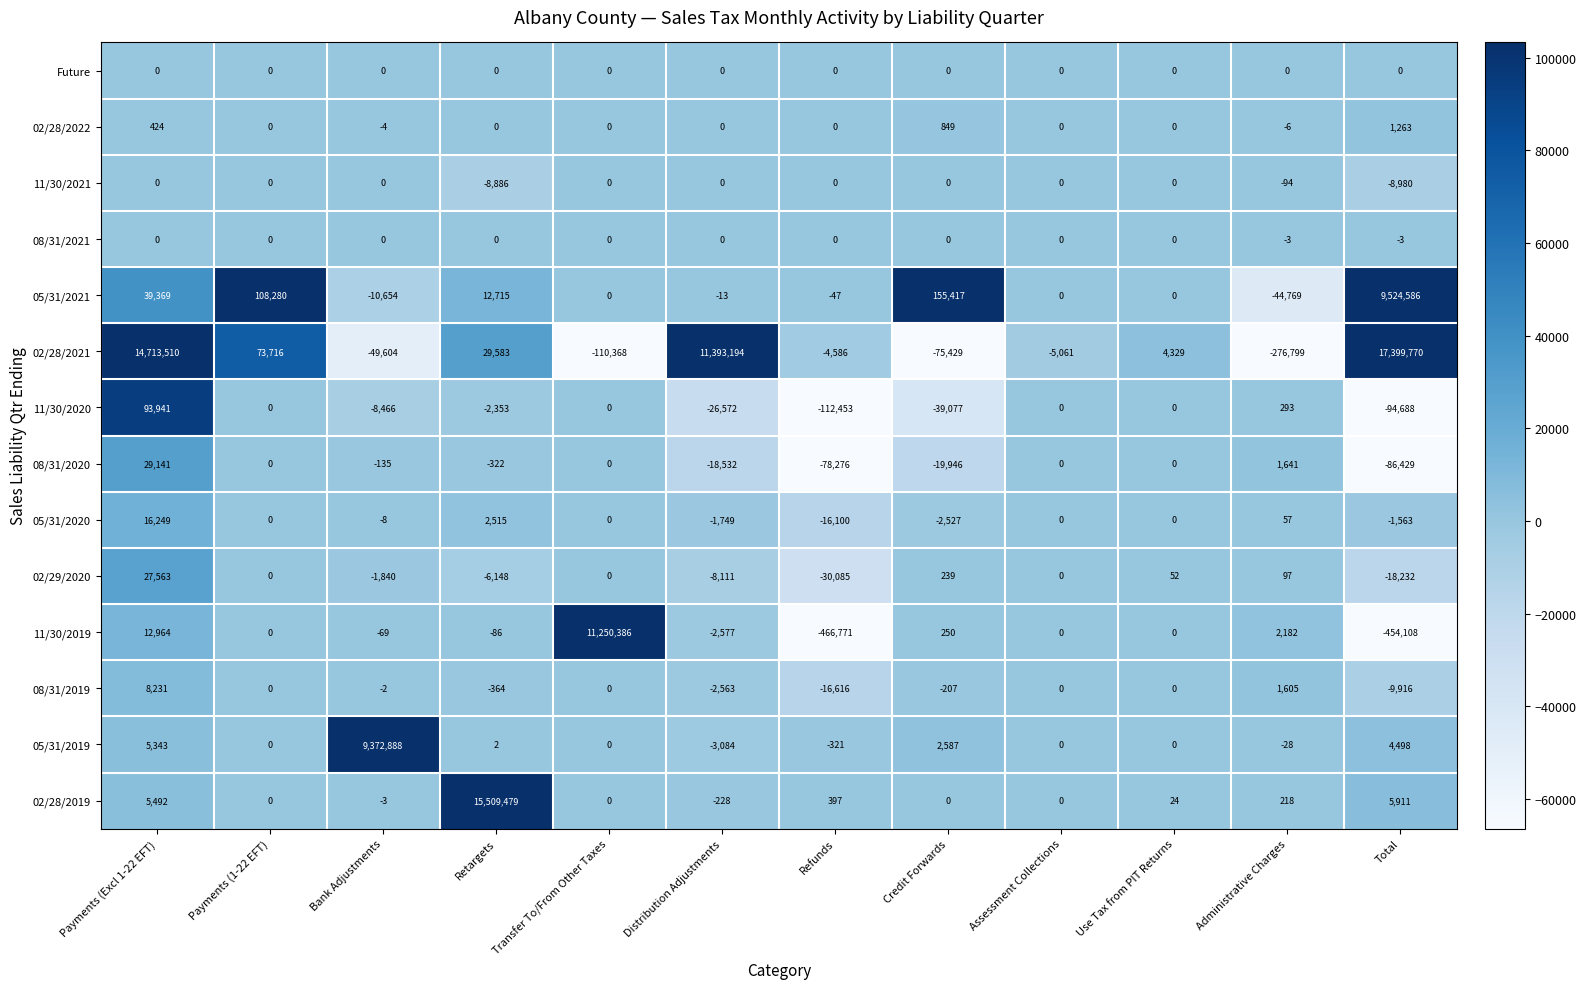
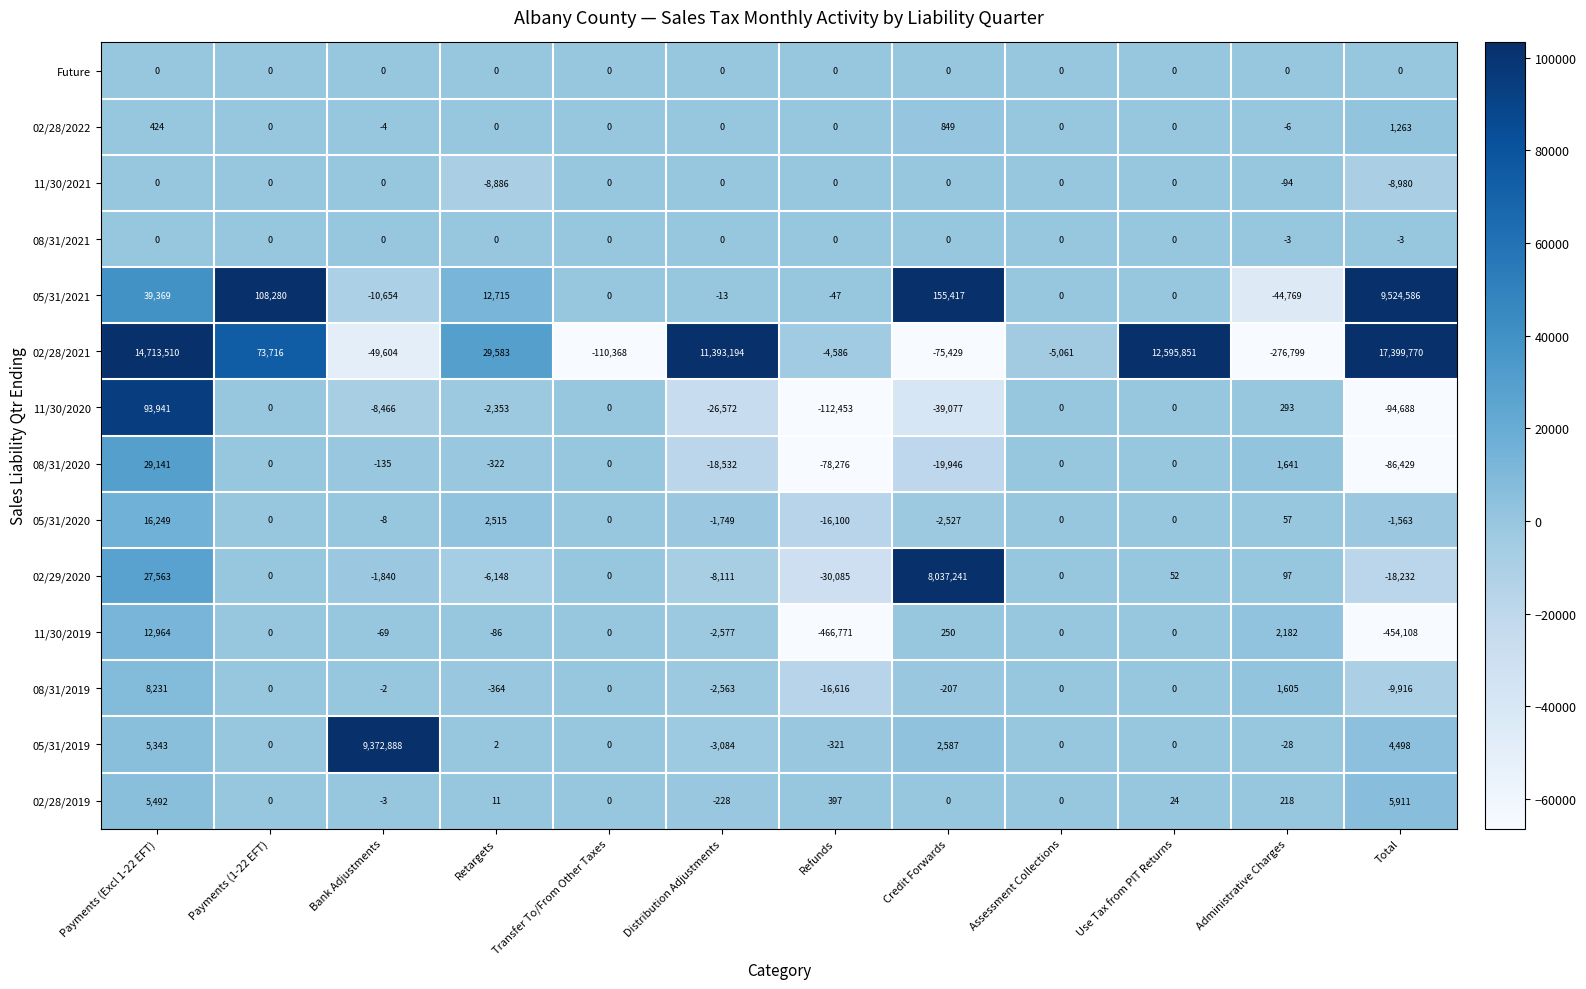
  {
    "Future": {
      "Payments (Excl 1-22 EFT)": "0",
      "Payments (1-22 EFT)": "0",
      "Bank Adjustments": "0",
      "Retargets": "0",
      "Transfer To/From Other Taxes": "0",
      "Distribution Adjustments": "0",
      "Refunds": "0",
      "Credit Forwards": "0",
      "Assessment Collections": "0",
      "Use Tax from PIT Returns": "0",
      "Administrative Charges": "0",
      "Total": "0"
    },
    "02/28/2022": {
      "Payments (Excl 1-22 EFT)": "424",
      "Payments (1-22 EFT)": "0",
      "Bank Adjustments": "-4",
      "Retargets": "0",
      "Transfer To/From Other Taxes": "0",
      "Distribution Adjustments": "0",
      "Refunds": "0",
      "Credit Forwards": "849",
      "Assessment Collections": "0",
      "Use Tax from PIT Returns": "0",
      "Administrative Charges": "-6",
      "Total": "1,263"
    },
    "11/30/2021": {
      "Payments (Excl 1-22 EFT)": "0",
      "Payments (1-22 EFT)": "0",
      "Bank Adjustments": "0",
      "Retargets": "-8,886",
      "Transfer To/From Other Taxes": "0",
      "Distribution Adjustments": "0",
      "Refunds": "0",
      "Credit Forwards": "0",
      "Assessment Collections": "0",
      "Use Tax from PIT Returns": "0",
      "Administrative Charges": "-94",
      "Total": "-8,980"
    },
    "08/31/2021": {
      "Payments (Excl 1-22 EFT)": "0",
      "Payments (1-22 EFT)": "0",
      "Bank Adjustments": "0",
      "Retargets": "0",
      "Transfer To/From Other Taxes": "0",
      "Distribution Adjustments": "0",
      "Refunds": "0",
      "Credit Forwards": "0",
      "Assessment Collections": "0",
      "Use Tax from PIT Returns": "0",
      "Administrative Charges": "-3",
      "Total": "-3"
    },
    "05/31/2021": {
      "Payments (Excl 1-22 EFT)": "39,369",
      "Payments (1-22 EFT)": "108,280",
      "Bank Adjustments": "-10,654",
      "Retargets": "12,715",
      "Transfer To/From Other Taxes": "0",
      "Distribution Adjustments": "-13",
      "Refunds": "-47",
      "Credit Forwards": "155,417",
      "Assessment Collections": "0",
      "Use Tax from PIT Returns": "0",
      "Administrative Charges": "-44,769",
      "Total": "9,524,586"
    },
    "02/28/2021": {
      "Payments (Excl 1-22 EFT)": "14,713,510",
      "Payments (1-22 EFT)": "73,716",
      "Bank Adjustments": "-49,604",
      "Retargets": "29,583",
      "Transfer To/From Other Taxes": "-110,368",
      "Distribution Adjustments": "11,393,194",
      "Refunds": "-4,586",
      "Credit Forwards": "-75,429",
      "Assessment Collections": "-5,061",
-     "Use Tax from PIT Returns": "4,329",
+     "Use Tax from PIT Returns": "12,595,851",
      "Administrative Charges": "-276,799",
      "Total": "17,399,770"
    },
    "11/30/2020": {
      "Payments (Excl 1-22 EFT)": "93,941",
      "Payments (1-22 EFT)": "0",
      "Bank Adjustments": "-8,466",
      "Retargets": "-2,353",
      "Transfer To/From Other Taxes": "0",
      "Distribution Adjustments": "-26,572",
      "Refunds": "-112,453",
      "Credit Forwards": "-39,077",
      "Assessment Collections": "0",
      "Use Tax from PIT Returns": "0",
      "Administrative Charges": "293",
      "Total": "-94,688"
    },
    "08/31/2020": {
      "Payments (Excl 1-22 EFT)": "29,141",
      "Payments (1-22 EFT)": "0",
      "Bank Adjustments": "-135",
      "Retargets": "-322",
      "Transfer To/From Other Taxes": "0",
      "Distribution Adjustments": "-18,532",
      "Refunds": "-78,276",
      "Credit Forwards": "-19,946",
      "Assessment Collections": "0",
      "Use Tax from PIT Returns": "0",
      "Administrative Charges": "1,641",
      "Total": "-86,429"
    },
    "05/31/2020": {
      "Payments (Excl 1-22 EFT)": "16,249",
      "Payments (1-22 EFT)": "0",
      "Bank Adjustments": "-8",
      "Retargets": "2,515",
      "Transfer To/From Other Taxes": "0",
      "Distribution Adjustments": "-1,749",
      "Refunds": "-16,100",
      "Credit Forwards": "-2,527",
      "Assessment Collections": "0",
      "Use Tax from PIT Returns": "0",
      "Administrative Charges": "57",
      "Total": "-1,563"
    },
    "02/29/2020": {
      "Payments (Excl 1-22 EFT)": "27,563",
      "Payments (1-22 EFT)": "0",
      "Bank Adjustments": "-1,840",
      "Retargets": "-6,148",
      "Transfer To/From Other Taxes": "0",
      "Distribution Adjustments": "-8,111",
      "Refunds": "-30,085",
-     "Credit Forwards": "239",
+     "Credit Forwards": "8,037,241",
      "Assessment Collections": "0",
      "Use Tax from PIT Returns": "52",
      "Administrative Charges": "97",
      "Total": "-18,232"
    },
    "11/30/2019": {
      "Payments (Excl 1-22 EFT)": "12,964",
      "Payments (1-22 EFT)": "0",
      "Bank Adjustments": "-69",
      "Retargets": "-86",
-     "Transfer To/From Other Taxes": "11,250,386",
+     "Transfer To/From Other Taxes": "0",
      "Distribution Adjustments": "-2,577",
      "Refunds": "-466,771",
      "Credit Forwards": "250",
      "Assessment Collections": "0",
      "Use Tax from PIT Returns": "0",
      "Administrative Charges": "2,182",
      "Total": "-454,108"
    },
    "08/31/2019": {
      "Payments (Excl 1-22 EFT)": "8,231",
      "Payments (1-22 EFT)": "0",
      "Bank Adjustments": "-2",
      "Retargets": "-364",
      "Transfer To/From Other Taxes": "0",
      "Distribution Adjustments": "-2,563",
      "Refunds": "-16,616",
      "Credit Forwards": "-207",
      "Assessment Collections": "0",
      "Use Tax from PIT Returns": "0",
      "Administrative Charges": "1,605",
      "Total": "-9,916"
    },
    "05/31/2019": {
      "Payments (Excl 1-22 EFT)": "5,343",
      "Payments (1-22 EFT)": "0",
      "Bank Adjustments": "9,372,888",
      "Retargets": "2",
      "Transfer To/From Other Taxes": "0",
      "Distribution Adjustments": "-3,084",
      "Refunds": "-321",
      "Credit Forwards": "2,587",
      "Assessment Collections": "0",
      "Use Tax from PIT Returns": "0",
      "Administrative Charges": "-28",
      "Total": "4,498"
    },
    "02/28/2019": {
      "Payments (Excl 1-22 EFT)": "5,492",
      "Payments (1-22 EFT)": "0",
      "Bank Adjustments": "-3",
-     "Retargets": "15,509,479",
+     "Retargets": "11",
      "Transfer To/From Other Taxes": "0",
      "Distribution Adjustments": "-228",
      "Refunds": "397",
      "Credit Forwards": "0",
      "Assessment Collections": "0",
      "Use Tax from PIT Returns": "24",
      "Administrative Charges": "218",
      "Total": "5,911"
    }
  }
